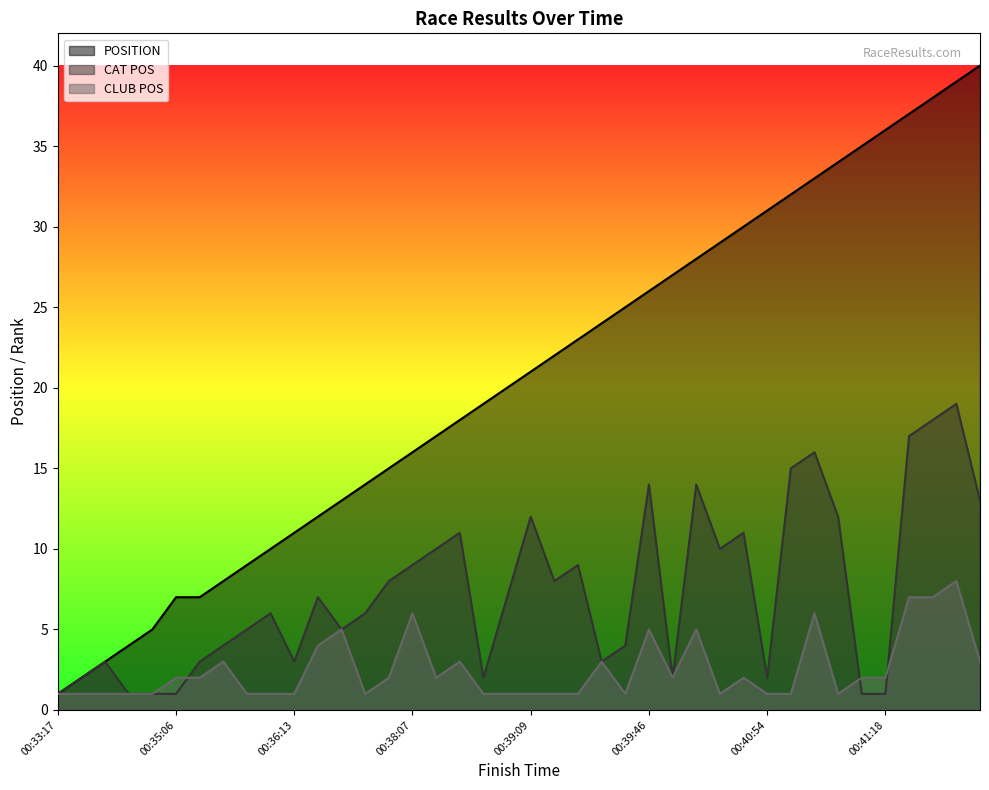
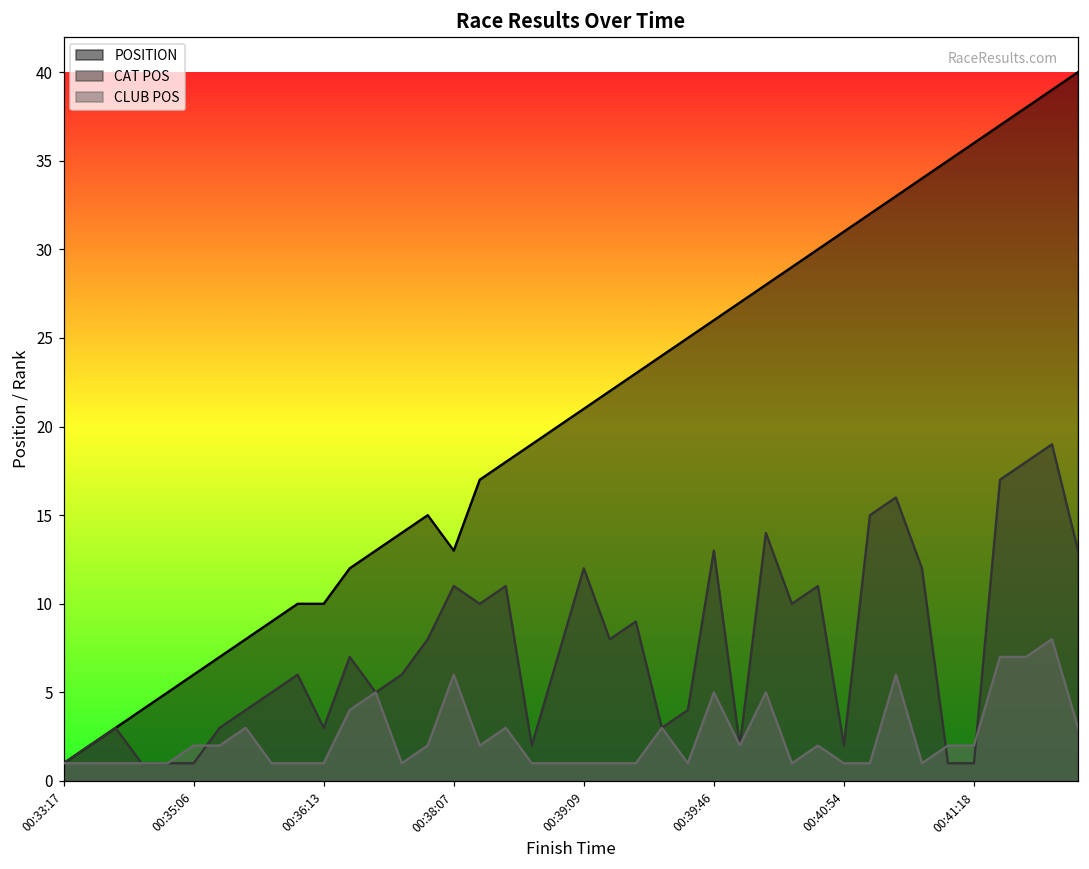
  {
    "POSITION": {
-     "00:35:06": 7,
-     "00:36:13": 11,
-     "00:38:07": 16,
+     "00:35:06": 6,
+     "00:36:13": 10,
+     "00:38:07": 13,
      "00:39:09": 21,
      "00:39:46": 26,
      "00:40:54": 31,
      "00:41:18": 36
    },
    "CAT POS": {
      "00:35:06": 1,
      "00:36:13": 3,
-     "00:38:07": 9,
+     "00:38:07": 11,
      "00:39:09": 12,
-     "00:39:46": 14,
+     "00:39:46": 13,
      "00:40:54": 2,
      "00:41:18": 1
    },
    "CLUB POS": {
      "00:35:06": 2,
      "00:36:13": 1,
      "00:38:07": 6,
      "00:39:09": 1,
      "00:39:46": 5,
      "00:40:54": 1,
      "00:41:18": 2
    }
  }
